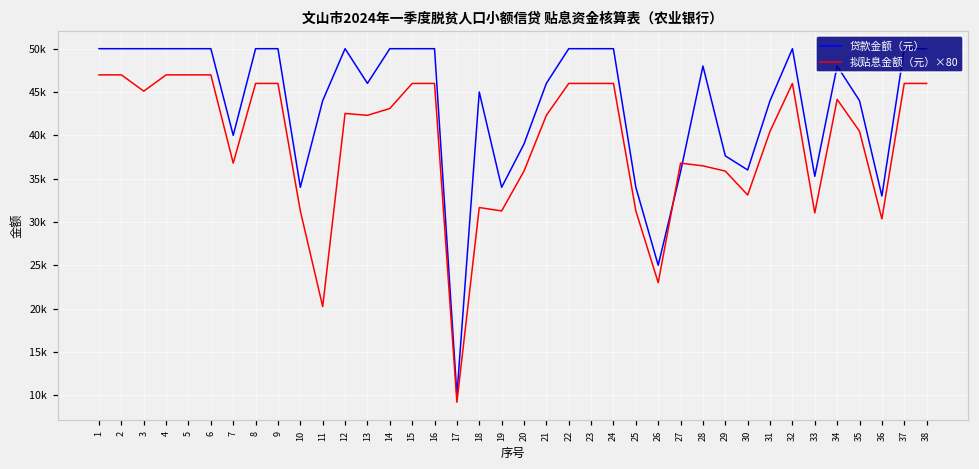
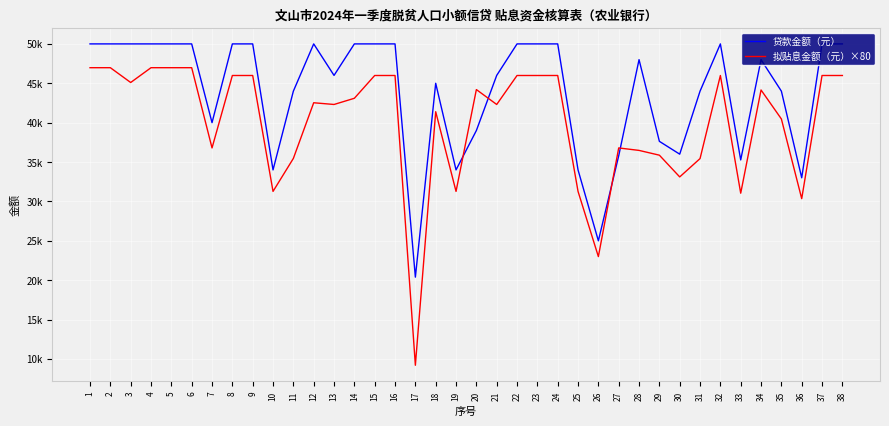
  {
    "贷款金额（元）": {
      "1": 50000,
      "2": 50000,
      "3": 50000,
      "4": 50000,
      "5": 50000,
      "6": 50000,
      "7": 40000,
      "8": 50000,
      "9": 50000,
      "10": 34000,
      "11": 44000,
      "12": 50000,
      "13": 46000,
      "14": 50000,
      "15": 50000,
      "16": 50000,
-     "17": 10000,
+     "17": 20000,
      "18": 45000,
      "19": 34000,
      "20": 39000,
      "21": 46000,
      "22": 50000,
      "23": 50000,
      "24": 50000,
      "25": 34000,
      "26": 25000,
      "27": 36000,
      "28": 48000,
      "29": 38000,
      "30": 36000,
      "31": 44000,
      "32": 50000,
      "33": 35000,
      "35": 44000,
      "36": 33000
    },
    "拟贴息金额（元）×80": {
      "1": 47000,
      "2": 47000,
      "3": 45000,
      "4": 47000,
      "5": 47000,
      "6": 47000,
      "7": 37000,
      "8": 46000,
      "9": 46000,
      "10": 31000,
-     "11": 20000,
+     "11": 35000,
      "12": 43000,
      "13": 42000,
      "14": 43000,
      "15": 46000,
      "16": 46000,
      "17": 9000,
-     "18": 32000,
+     "18": 41000,
      "19": 31000,
-     "20": 36000,
+     "20": 44000,
      "21": 42000,
      "22": 46000,
      "23": 46000,
      "24": 46000,
      "25": 31000,
      "26": 23000,
      "27": 37000,
      "28": 36000,
      "29": 36000,
      "30": 33000,
-     "31": 40000,
+     "31": 35000,
      "32": 46000,
      "33": 31000,
      "34": 44000,
      "35": 40000,
      "36": 30000,
      "37": 46000,
      "38": 46000
    }
  }
